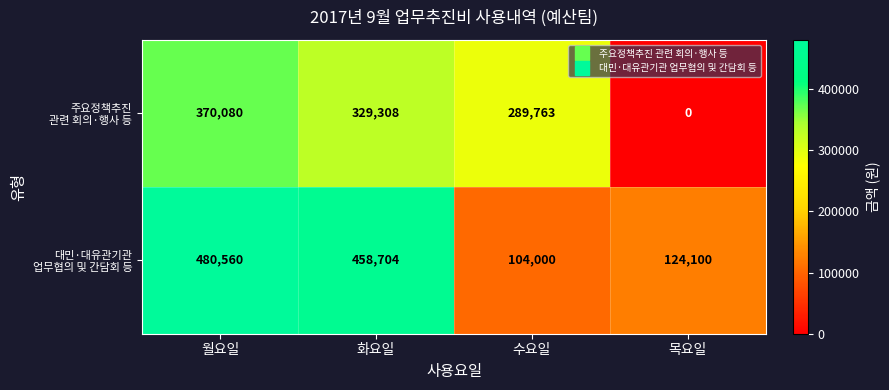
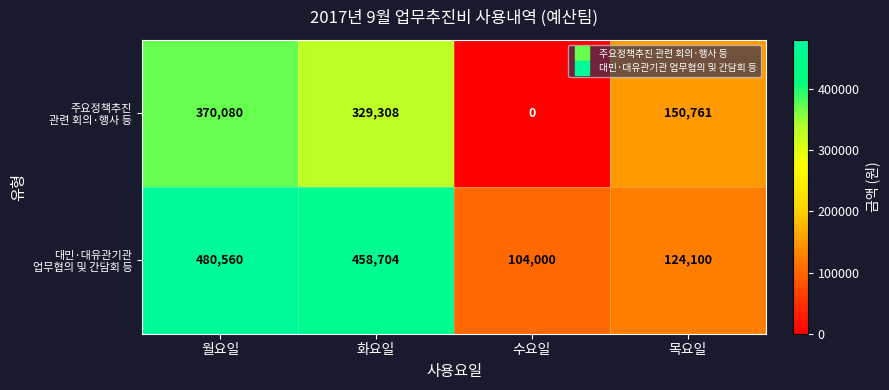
  {
    "주요정책추진 관련 회의·행사 등": {
      "월요일": "370,080",
      "화요일": "329,308",
-     "수요일": "289,763",
-     "목요일": "0"
+     "수요일": "0",
+     "목요일": "150,761"
    },
    "대민·대유관기관 업무협의 및 간담회 등": {
      "월요일": "480,560",
      "화요일": "458,704",
      "수요일": "104,000",
      "목요일": "124,100"
    }
  }
